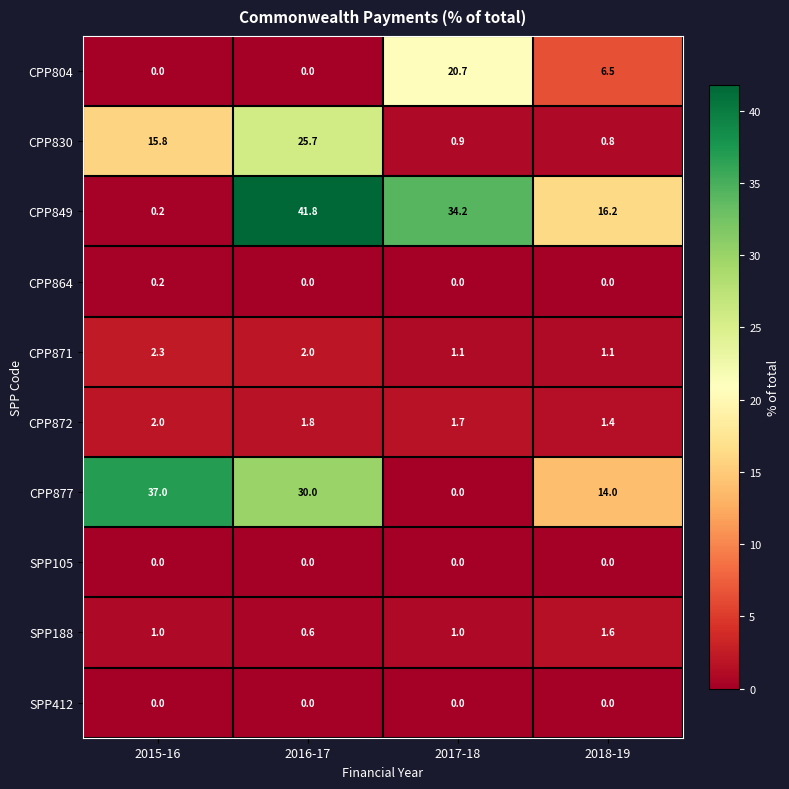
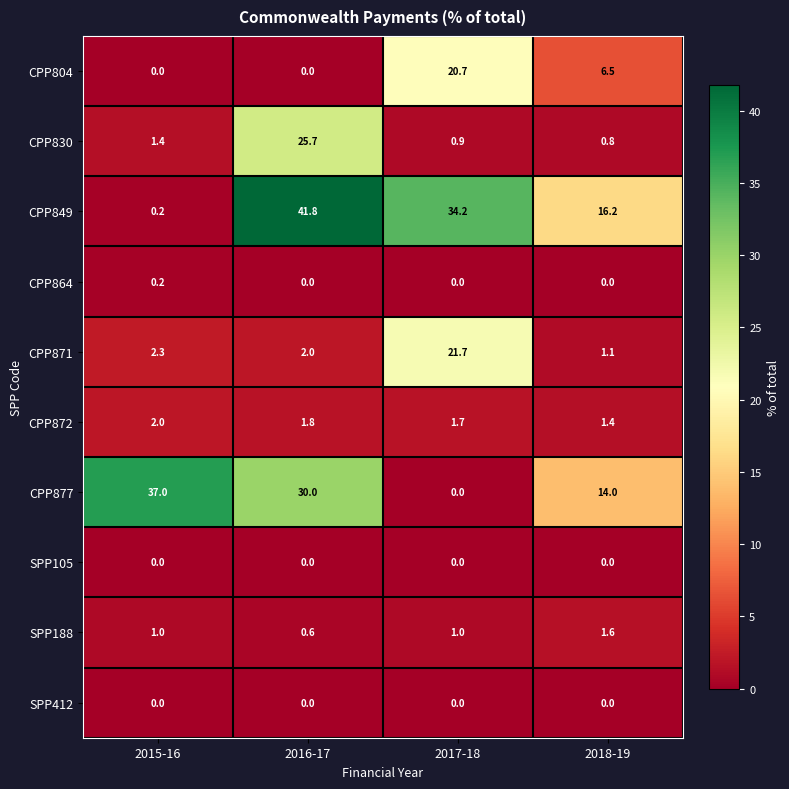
  {
    "CPP804": {
      "2015-16": 0.0,
      "2016-17": 0.0,
      "2017-18": 20.7,
      "2018-19": 6.5
    },
    "CPP830": {
-     "2015-16": 15.8,
+     "2015-16": 1.4,
      "2016-17": 25.7,
      "2017-18": 0.9,
      "2018-19": 0.8
    },
    "CPP849": {
      "2015-16": 0.2,
      "2016-17": 41.8,
      "2017-18": 34.2,
      "2018-19": 16.2
    },
    "CPP864": {
      "2015-16": 0.2,
      "2016-17": 0.0,
      "2017-18": 0.0,
      "2018-19": 0.0
    },
    "CPP871": {
      "2015-16": 2.3,
      "2016-17": 2.0,
-     "2017-18": 1.1,
+     "2017-18": 21.7,
      "2018-19": 1.1
    },
    "CPP872": {
      "2015-16": 2.0,
      "2016-17": 1.8,
      "2017-18": 1.7,
      "2018-19": 1.4
    },
    "CPP877": {
      "2015-16": 37.0,
      "2016-17": 30.0,
      "2017-18": 0.0,
      "2018-19": 14.0
    },
    "SPP105": {
      "2015-16": 0.0,
      "2016-17": 0.0,
      "2017-18": 0.0,
      "2018-19": 0.0
    },
    "SPP188": {
      "2015-16": 1.0,
      "2016-17": 0.6,
      "2017-18": 1.0,
      "2018-19": 1.6
    },
    "SPP412": {
      "2015-16": 0.0,
      "2016-17": 0.0,
      "2017-18": 0.0,
      "2018-19": 0.0
    }
  }
